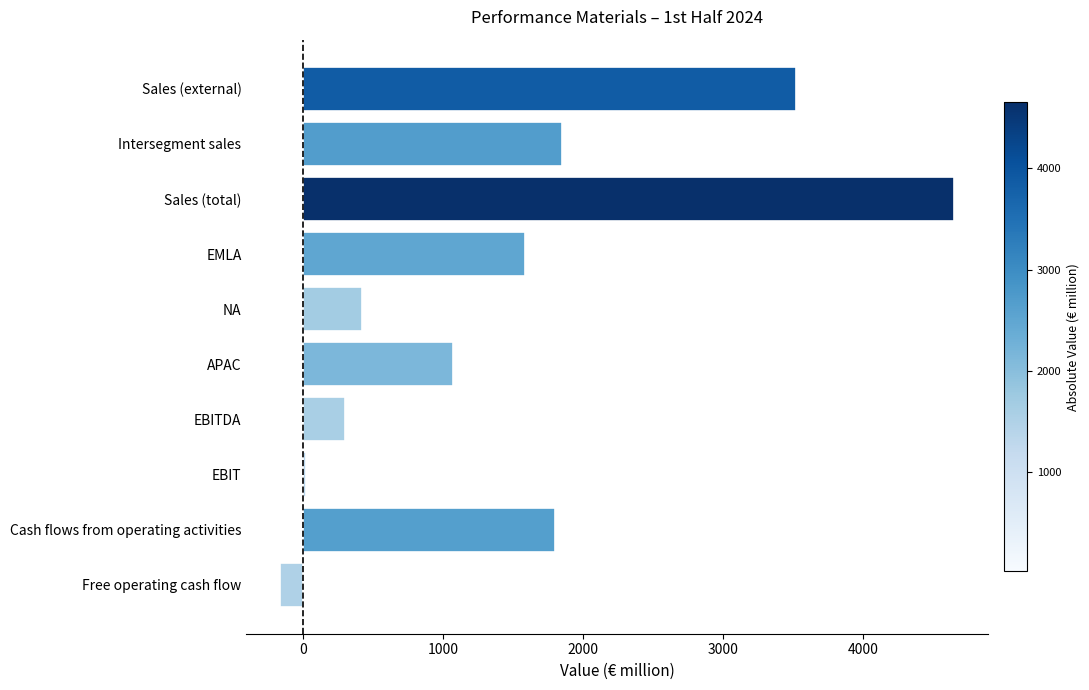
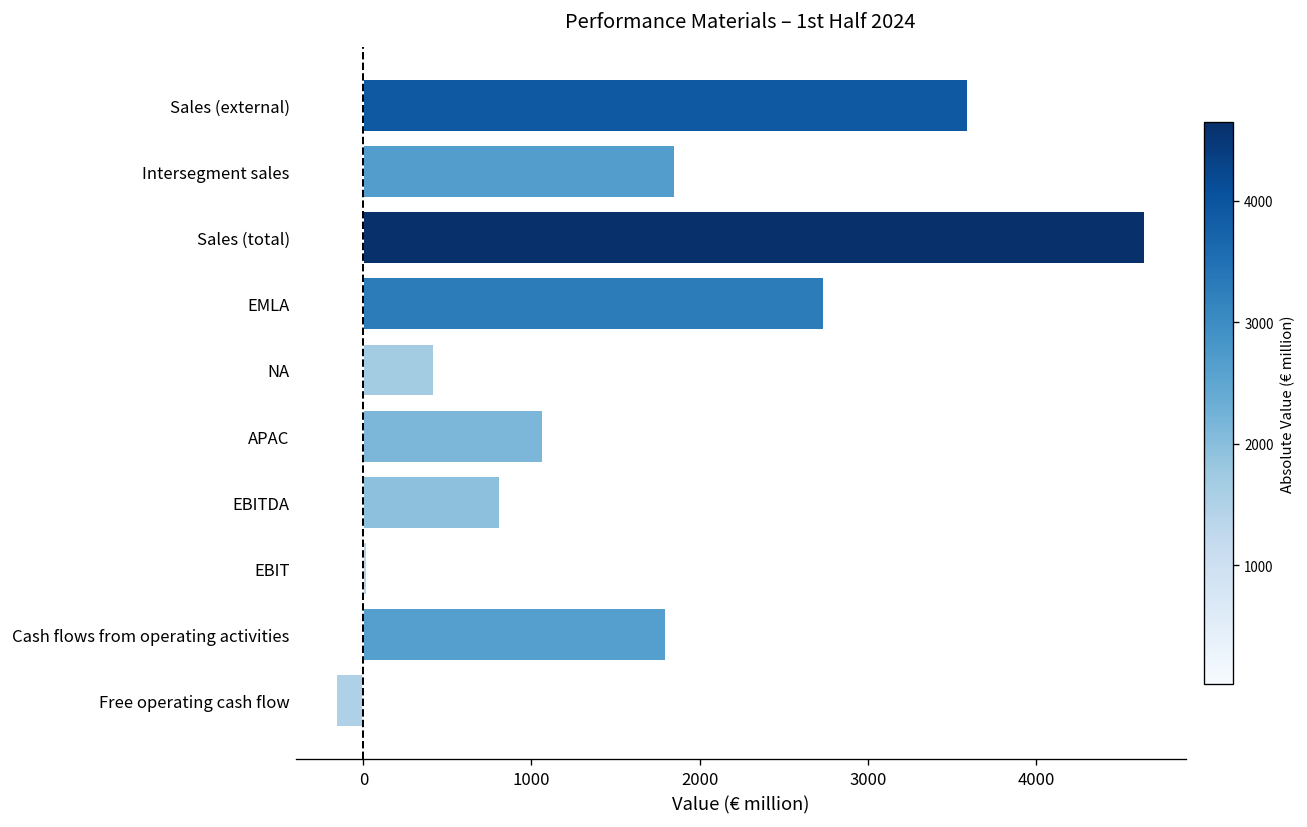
  {
-   "Sales (external)": 3520,
+   "Sales (external)": 3590,
    "Intersegment sales": 1850,
    "Sales (total)": 4650,
-   "EMLA": 1580,
+   "EMLA": 2740,
    "NA": 420,
    "APAC": 1070,
-   "EBITDA": 300,
+   "EBITDA": 810,
    "EBIT": 20,
    "Cash flows from operating activities": 1800,
    "Free operating cash flow": -160
  }
